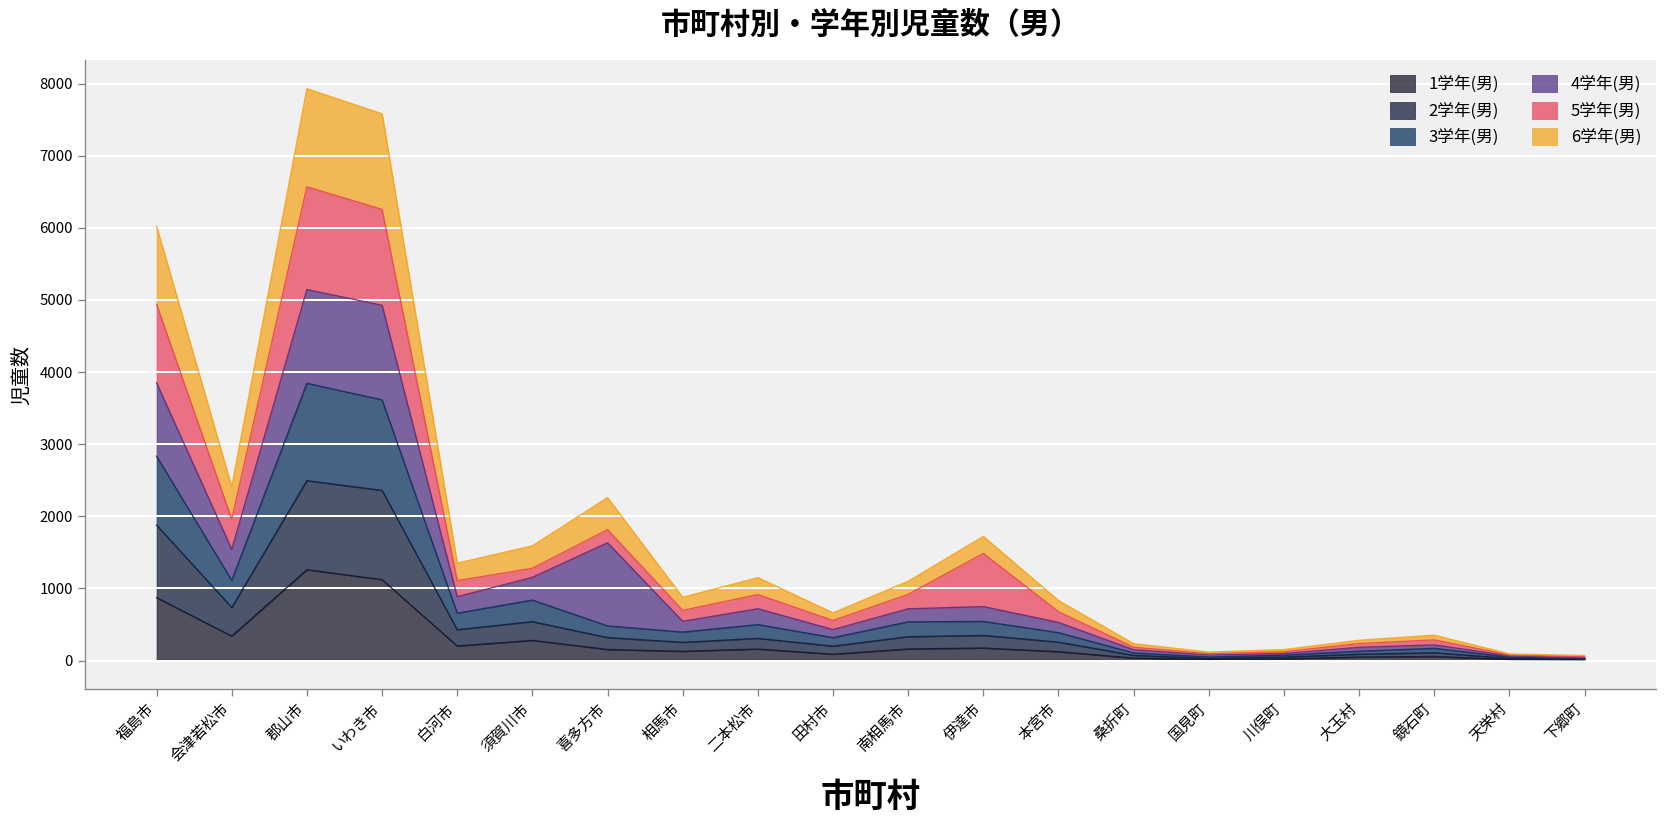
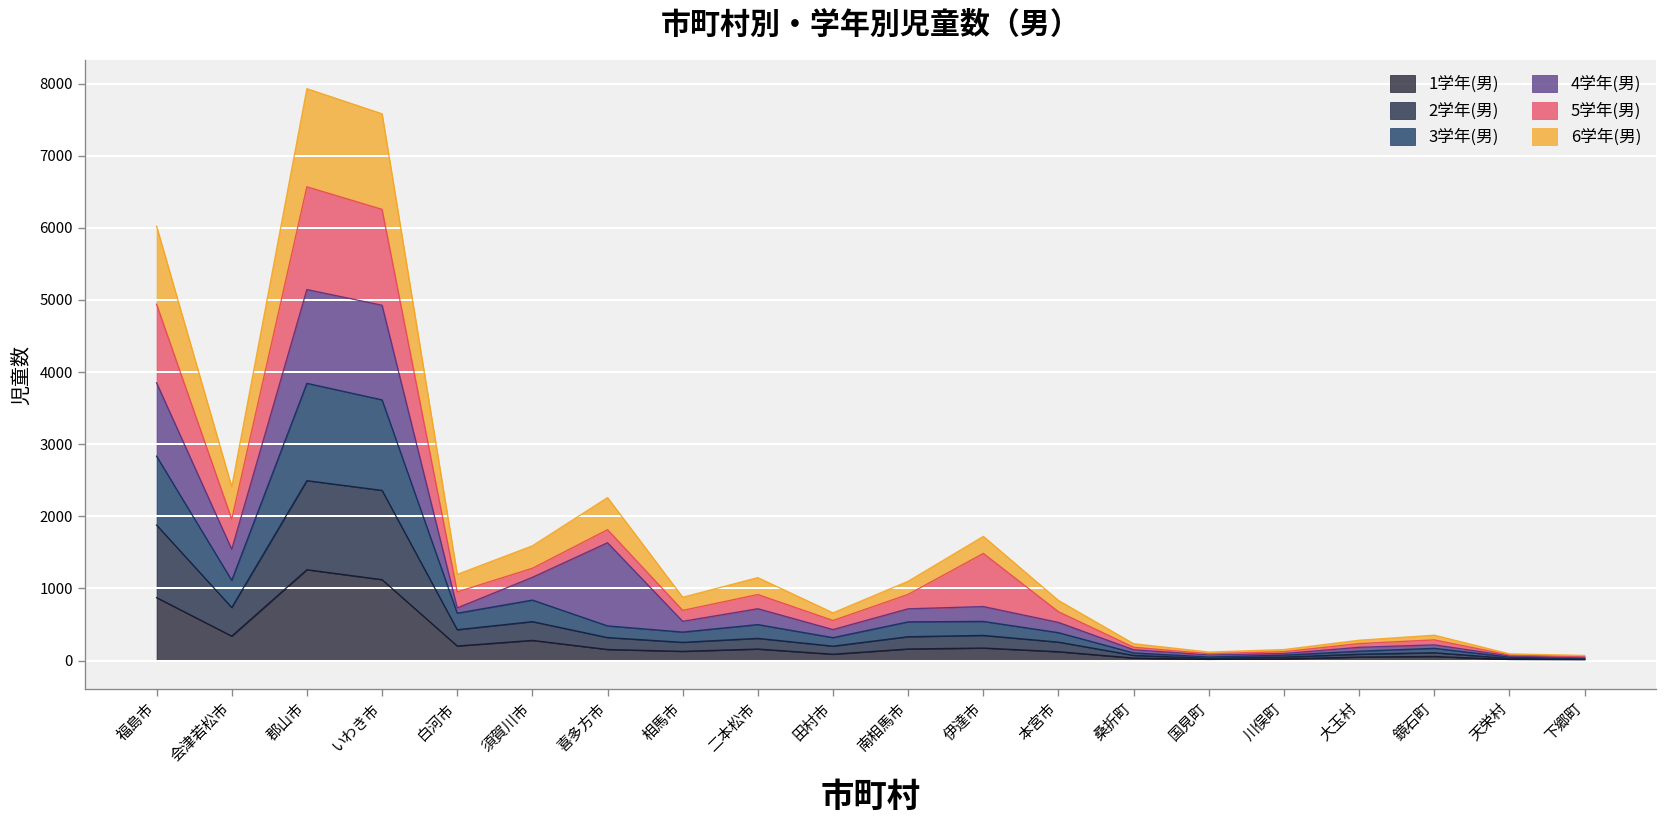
  {
    "4学年(男)": {
      "福島市": 1000,
      "会津若松市": 400,
      "郡山市": 1300,
      "いわき市": 1300,
-     "白河市": 200,
+     "白河市": 100,
      "須賀川市": 300,
      "喜多方市": 1200,
      "相馬市": 100,
      "二本松市": 200,
      "田村市": 100,
      "南相馬市": 200,
      "伊達市": 200,
      "本宮市": 100,
      "大玉村": 100,
      "鏡石町": 0
    },
    "5学年(男)": {
      "福島市": 1100,
      "会津若松市": 400,
      "郡山市": 1400,
      "いわき市": 1300,
      "白河市": 200,
      "須賀川市": 100,
      "喜多方市": 200,
      "相馬市": 200,
      "二本松市": 200,
      "田村市": 100,
      "南相馬市": 200,
      "伊達市": 700,
      "本宮市": 100,
      "大玉村": 100,
      "鏡石町": 100
    },
    "6学年(男)": {
      "福島市": 1100,
      "会津若松市": 400,
      "郡山市": 1400,
      "いわき市": 1300,
      "白河市": 200,
      "須賀川市": 300,
      "喜多方市": 400,
      "相馬市": 200,
      "二本松市": 200,
      "田村市": 100,
      "南相馬市": 200,
      "伊達市": 200,
      "本宮市": 200,
      "桑折町": 0,
      "大玉村": 0,
      "鏡石町": 100
    }
  }
